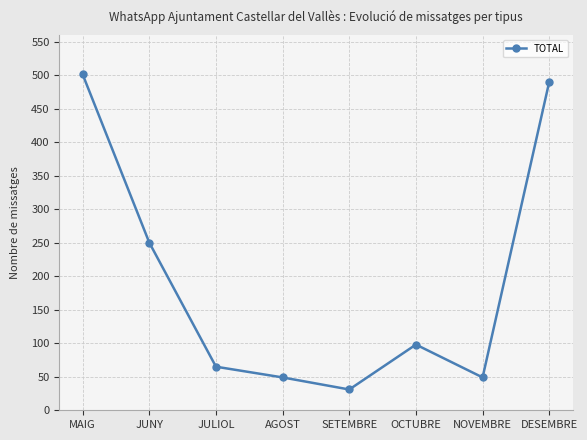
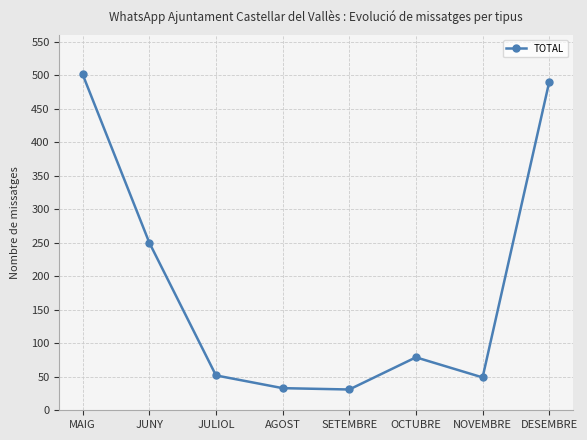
  {
    "MAIG": 500,
    "JUNY": 250,
-   "JULIOL": 70,
-   "AGOST": 50,
+   "JULIOL": 50,
+   "AGOST": 30,
    "SETEMBRE": 30,
-   "OCTUBRE": 100,
+   "OCTUBRE": 80,
    "NOVEMBRE": 50,
    "DESEMBRE": 490
  }
